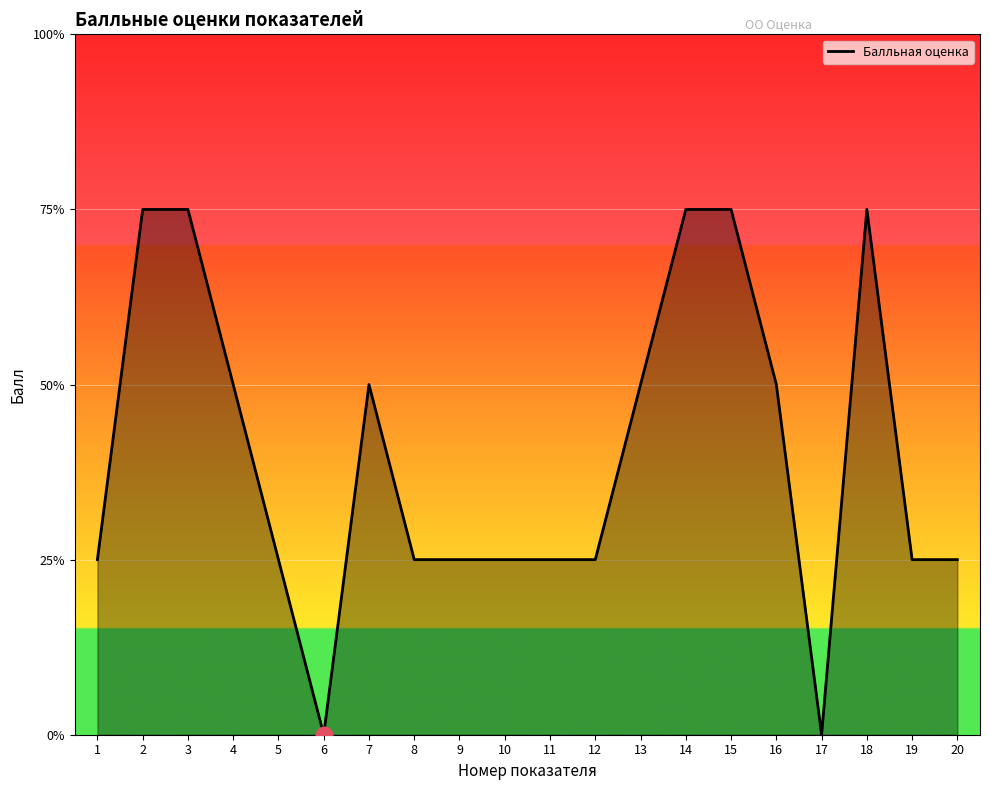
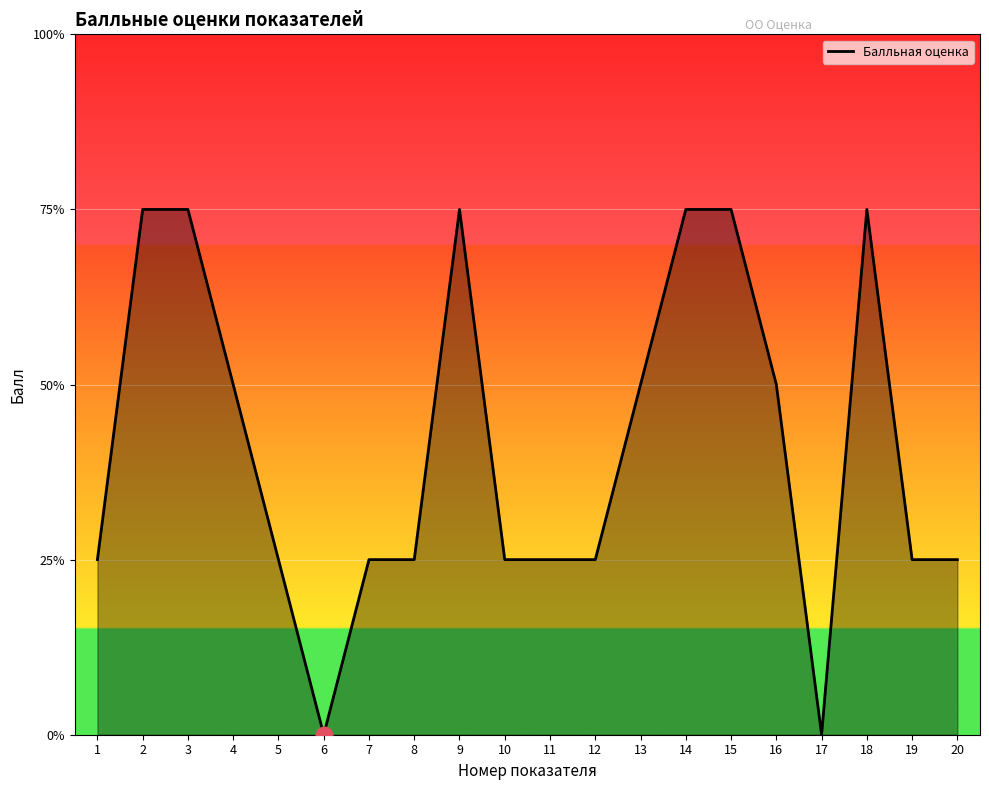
  {
    "Балльная оценка": {
      "1": "25%",
      "2": "75%",
      "3": "75%",
      "4": "50%",
      "5": "25%",
-     "7": "50%",
+     "7": "25%",
      "8": "25%",
-     "9": "25%",
+     "9": "75%",
      "10": "25%",
      "11": "25%",
      "12": "25%",
      "13": "50%",
      "14": "75%",
      "15": "75%",
      "16": "50%",
      "17": "0%",
      "18": "75%",
      "19": "25%",
      "20": "25%"
    }
  }
